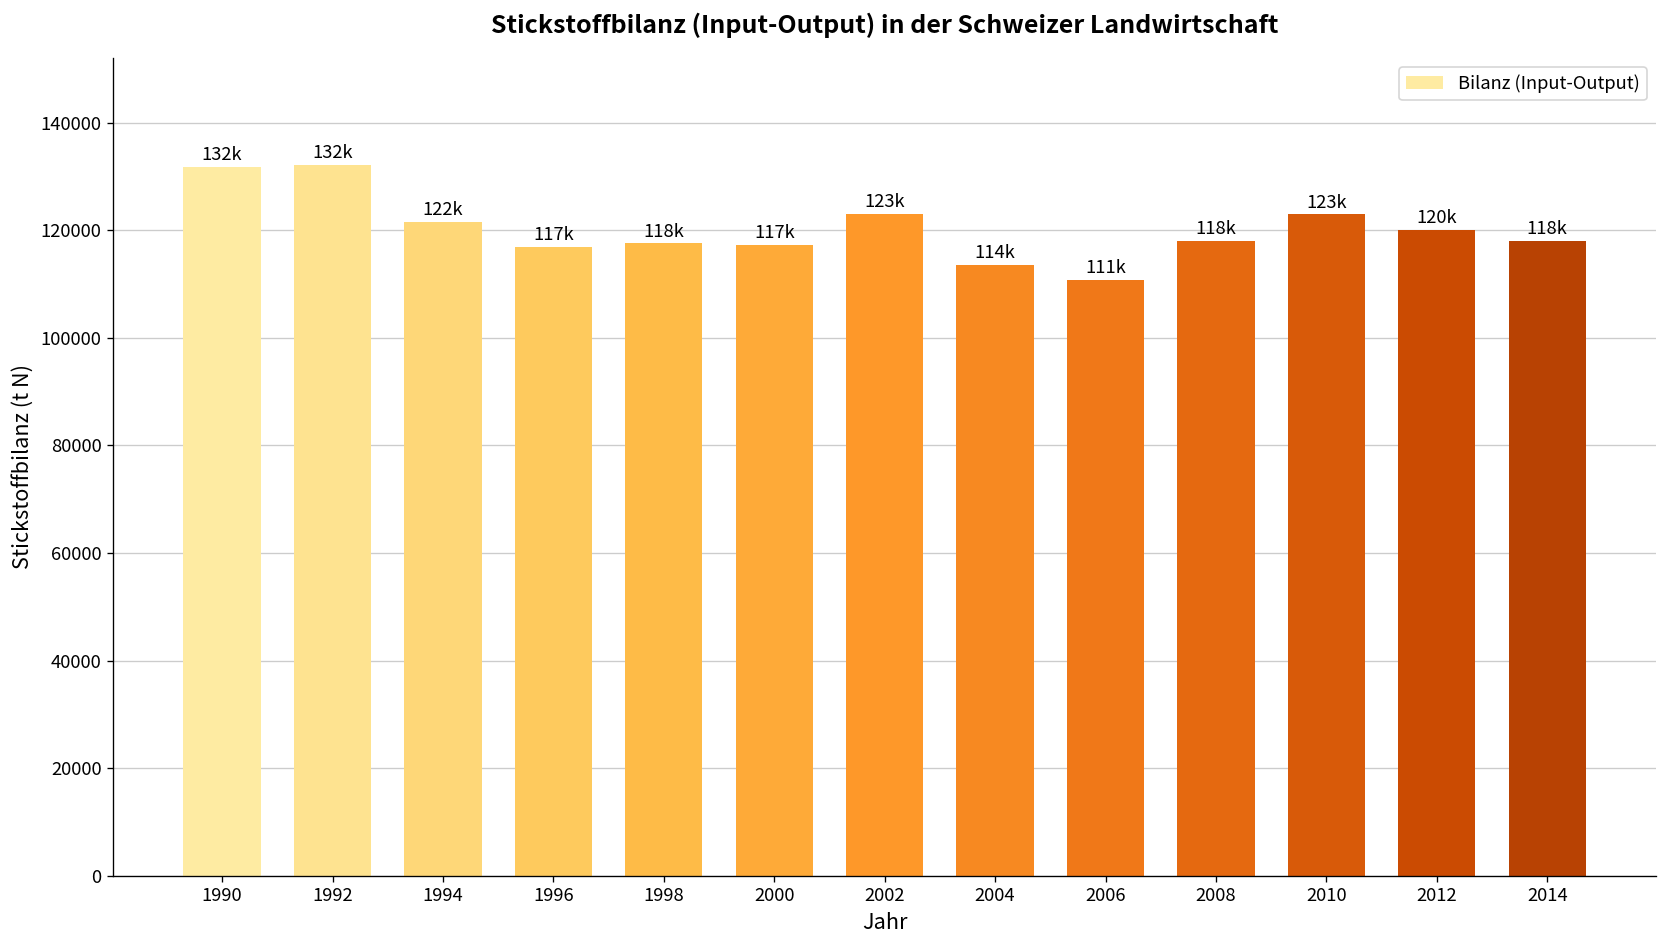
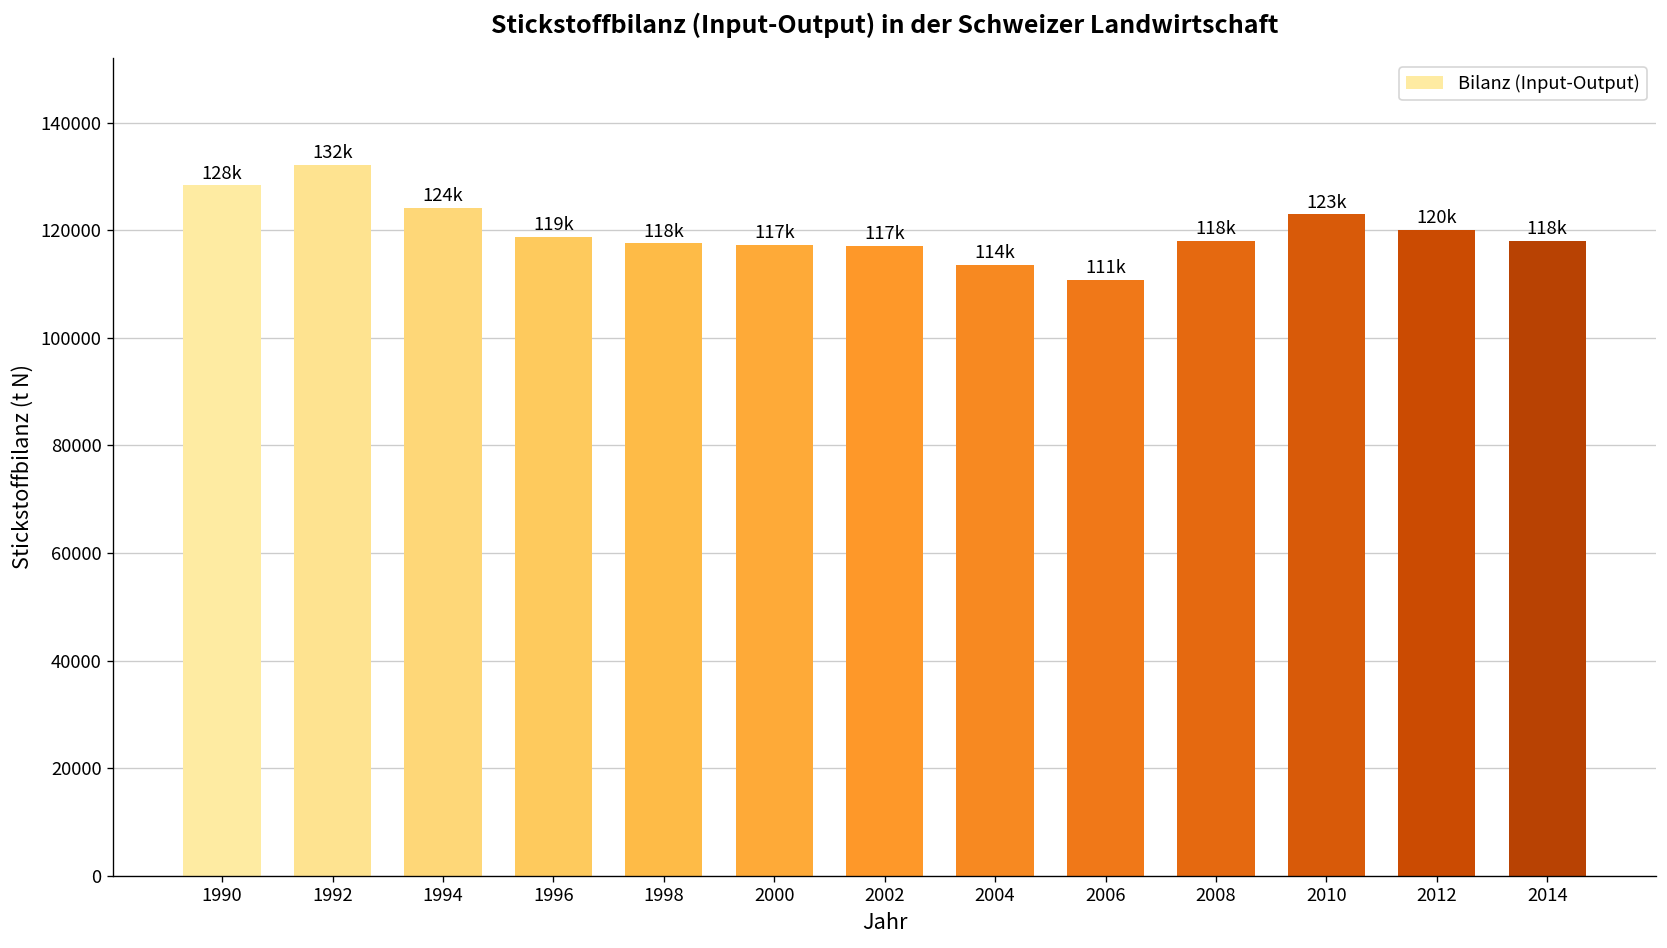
  {
-   "1990": "132k",
+   "1990": "128k",
    "1992": "132k",
-   "1994": "122k",
-   "1996": "117k",
+   "1994": "124k",
+   "1996": "119k",
    "1998": "118k",
    "2000": "117k",
-   "2002": "123k",
+   "2002": "117k",
    "2004": "114k",
    "2006": "111k",
    "2008": "118k",
    "2010": "123k",
    "2012": "120k",
    "2014": "118k"
  }
